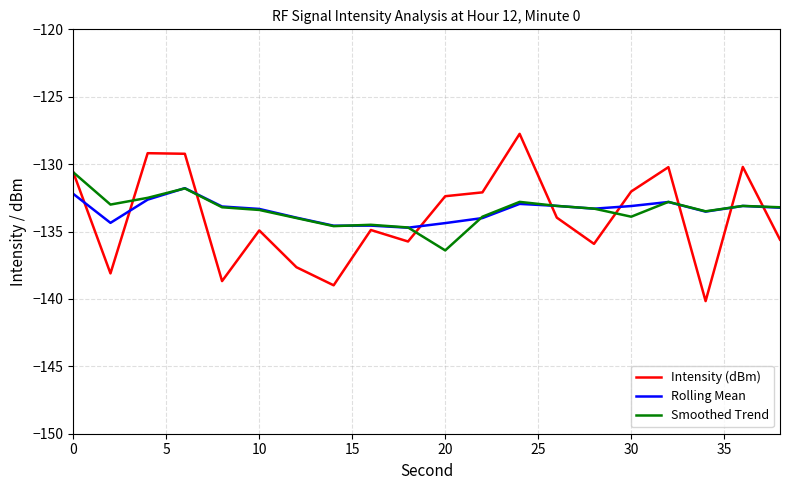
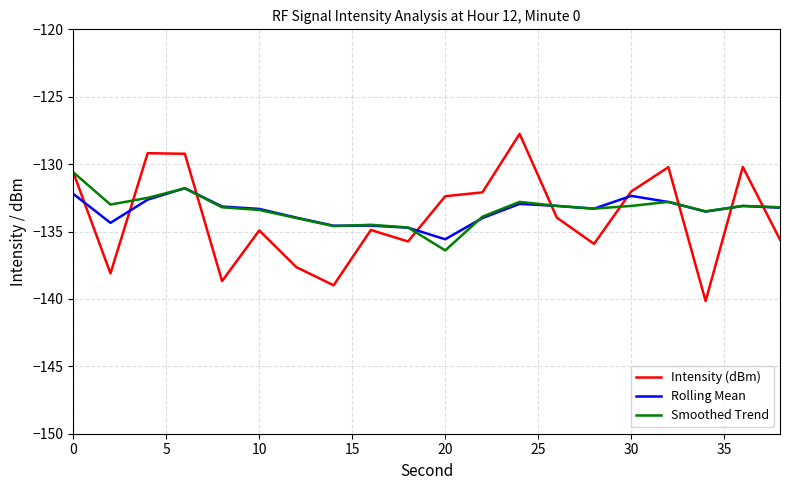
  {
    "Intensity (dBm)": {
      "10": -134.9,
      "20": -132.4,
      "30": -132.0
    },
    "Rolling Mean": {
      "0": -132.2,
-     "20": -134.4,
-     "30": -133.1
+     "20": -135.6,
+     "30": -132.4
    },
    "Smoothed Trend": {
      "20": -136.4,
-     "30": -133.9
+     "30": -133.1
    }
  }
